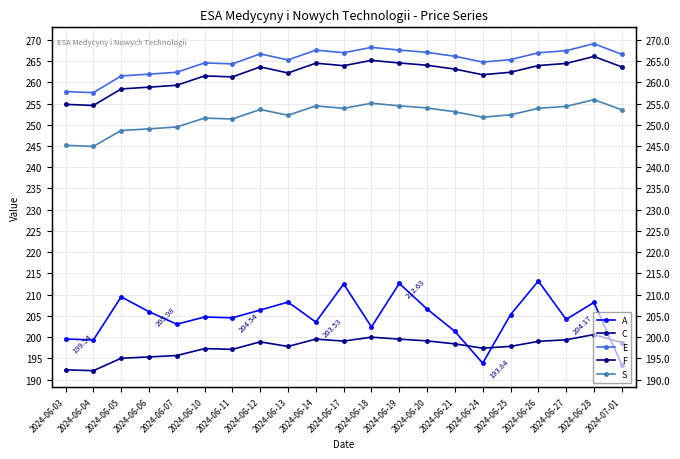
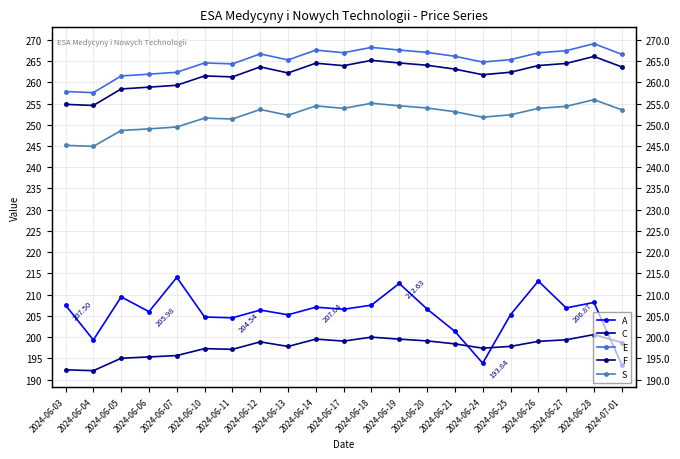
  {
    "A": {
-     "2024-06-03": 199.54,
+     "2024-06-03": 207.50,
      "2024-06-06": 205.98,
-     "2024-06-07": 203,
-     "2024-06-13": 208,
-     "2024-06-14": 203.53,
-     "2024-06-17": 213,
-     "2024-06-18": 202,
+     "2024-06-07": 214,
+     "2024-06-13": 205,
+     "2024-06-14": 207.04,
+     "2024-06-17": 207,
+     "2024-06-18": 208,
      "2024-06-19": 212.63,
      "2024-06-24": 193.84,
-     "2024-06-27": 204.17
+     "2024-06-27": 206.87
    }
  }
